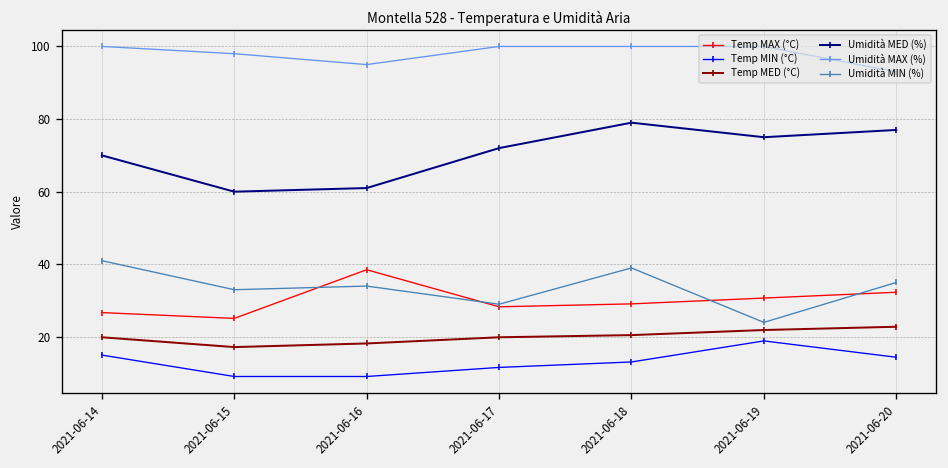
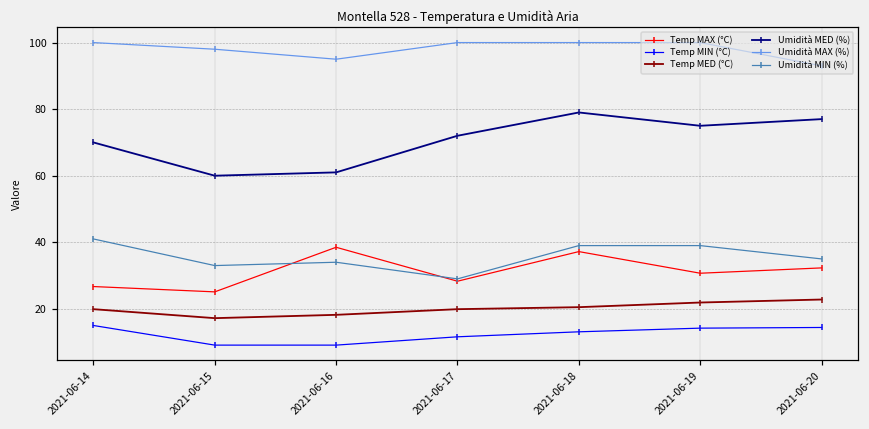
  {
    "Temp MAX (°C)": {
      "2021-06-14": 27,
      "2021-06-15": 25,
      "2021-06-16": 39,
-     "2021-06-18": 29,
+     "2021-06-18": 37,
      "2021-06-19": 31,
      "2021-06-20": 32
    },
    "Temp MIN (°C)": {
      "2021-06-14": 15,
      "2021-06-15": 9,
      "2021-06-16": 9,
      "2021-06-17": 12,
      "2021-06-18": 13,
-     "2021-06-19": 19,
+     "2021-06-19": 14,
      "2021-06-20": 14
    },
    "Temp MED (°C)": {
      "2021-06-14": 20,
      "2021-06-15": 17,
      "2021-06-16": 18,
      "2021-06-17": 20,
      "2021-06-18": 21,
      "2021-06-19": 22,
      "2021-06-20": 23
    },
    "Umidità MED (%)": {
      "2021-06-14": 70,
      "2021-06-15": 60,
      "2021-06-16": 61,
      "2021-06-17": 72,
      "2021-06-18": 79,
      "2021-06-19": 75,
      "2021-06-20": 77
    },
    "Umidità MAX (%)": {
      "2021-06-14": 100,
      "2021-06-15": 98,
      "2021-06-16": 95,
      "2021-06-17": 100,
      "2021-06-18": 100
    },
    "Umidità MIN (%)": {
      "2021-06-14": 41,
      "2021-06-15": 33,
      "2021-06-16": 34,
      "2021-06-18": 39,
-     "2021-06-19": 24,
+     "2021-06-19": 39,
      "2021-06-20": 35
    }
  }
